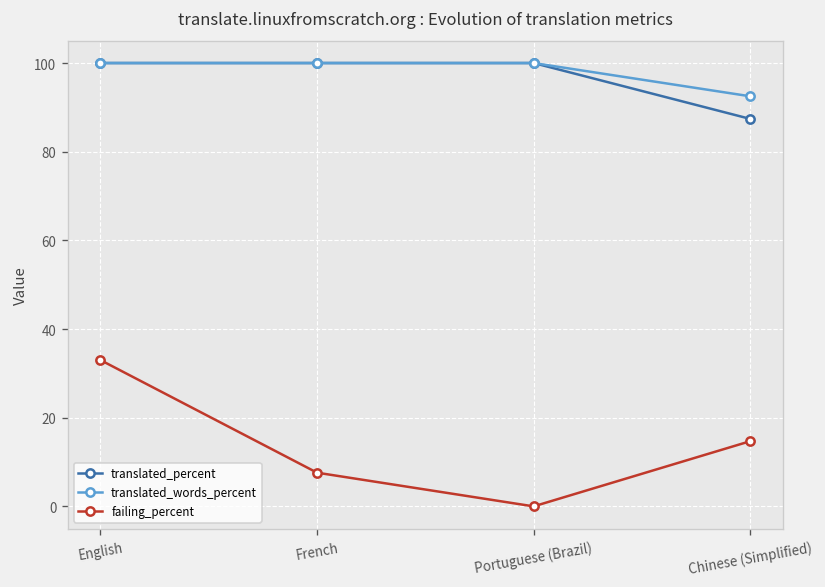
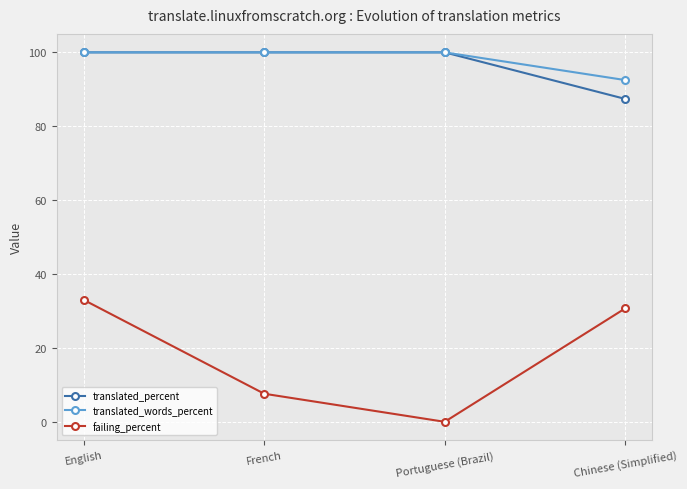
  {
    "translated_percent": {
      "Chinese (Simplified)": 87
    },
    "translated_words_percent": {
      "Chinese (Simplified)": 93
    },
    "failing_percent": {
      "English": 33,
      "French": 8,
      "Portuguese (Brazil)": 0,
-     "Chinese (Simplified)": 15
+     "Chinese (Simplified)": 31
    }
  }
